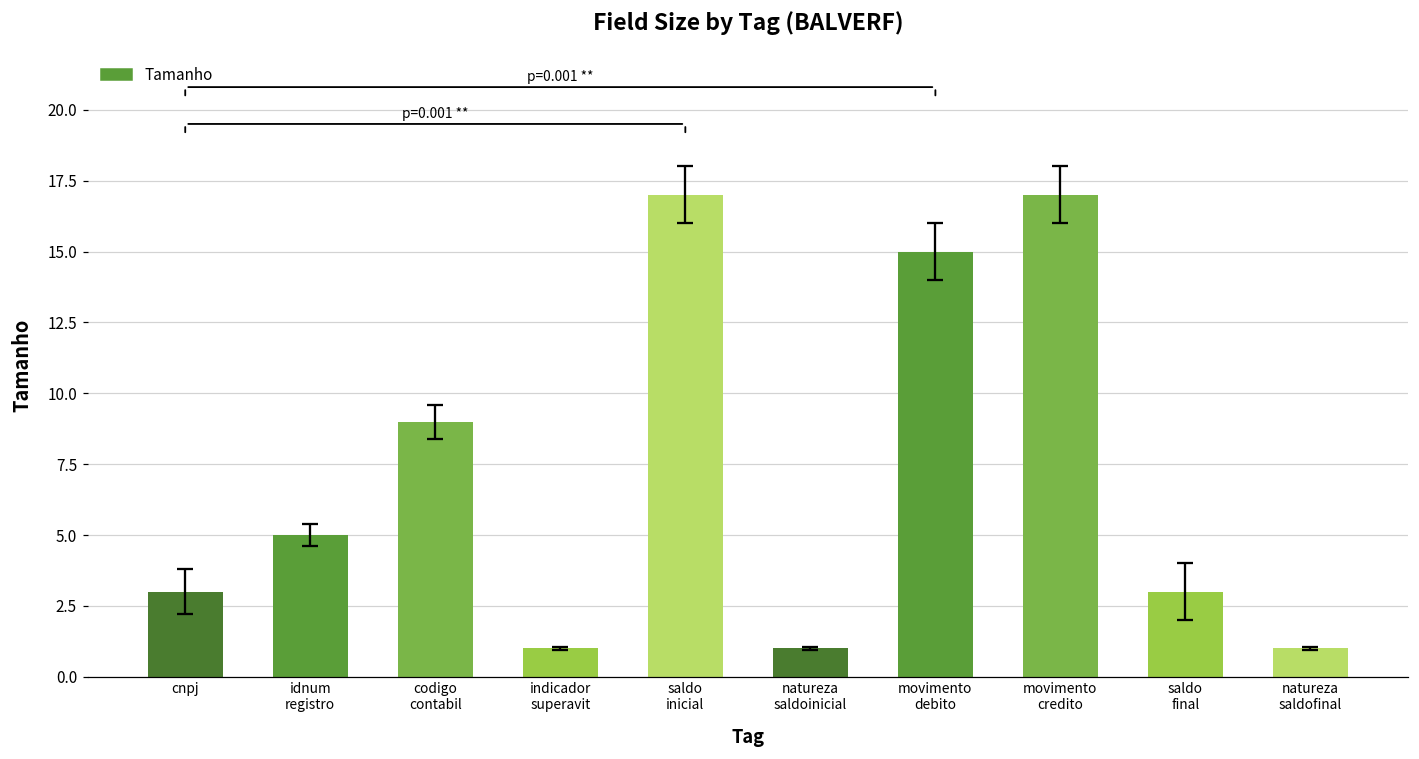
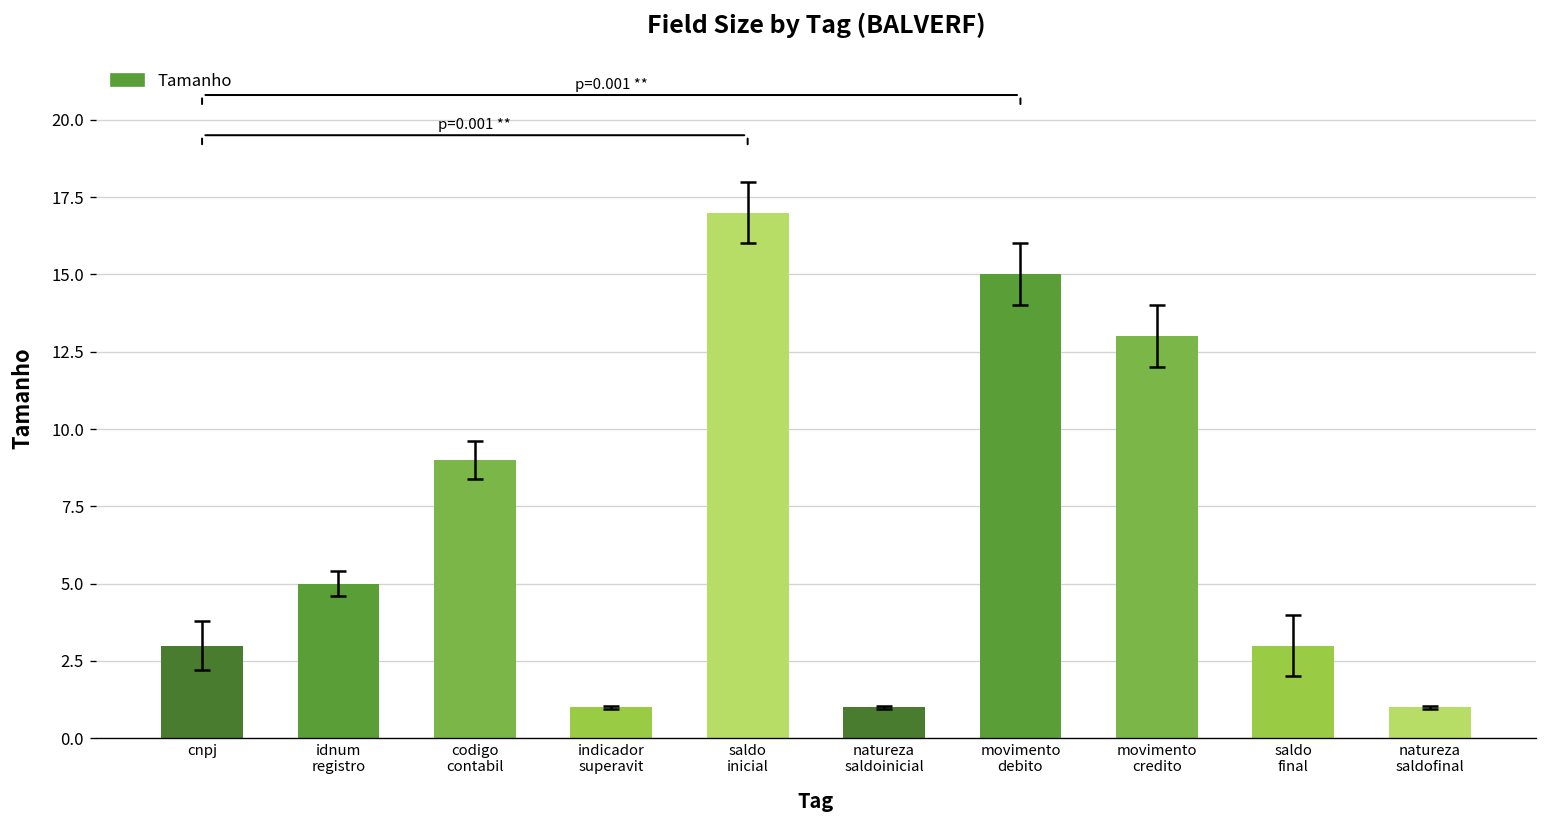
  {
    "Tamanho": {
      "cnpj": 3,
      "idnum registro": 5,
      "codigo contabil": 9,
      "indicador superavit": 1,
      "saldo inicial": 17,
      "natureza saldoinicial": 1,
      "movimento debito": 15,
-     "movimento credito": 17,
+     "movimento credito": 13,
      "saldo final": 3,
      "natureza saldofinal": 1
    }
  }
